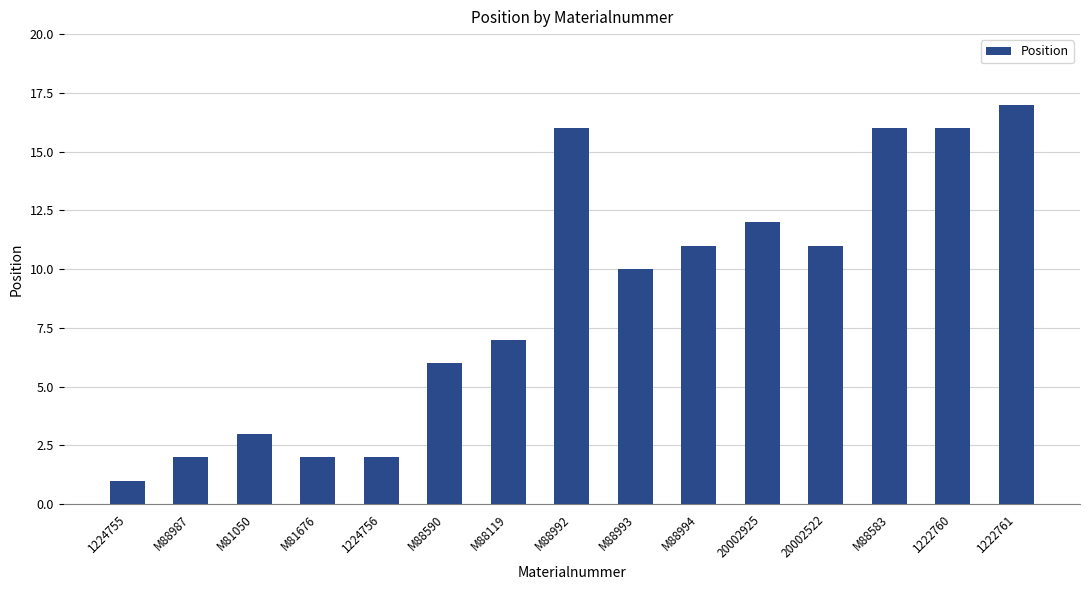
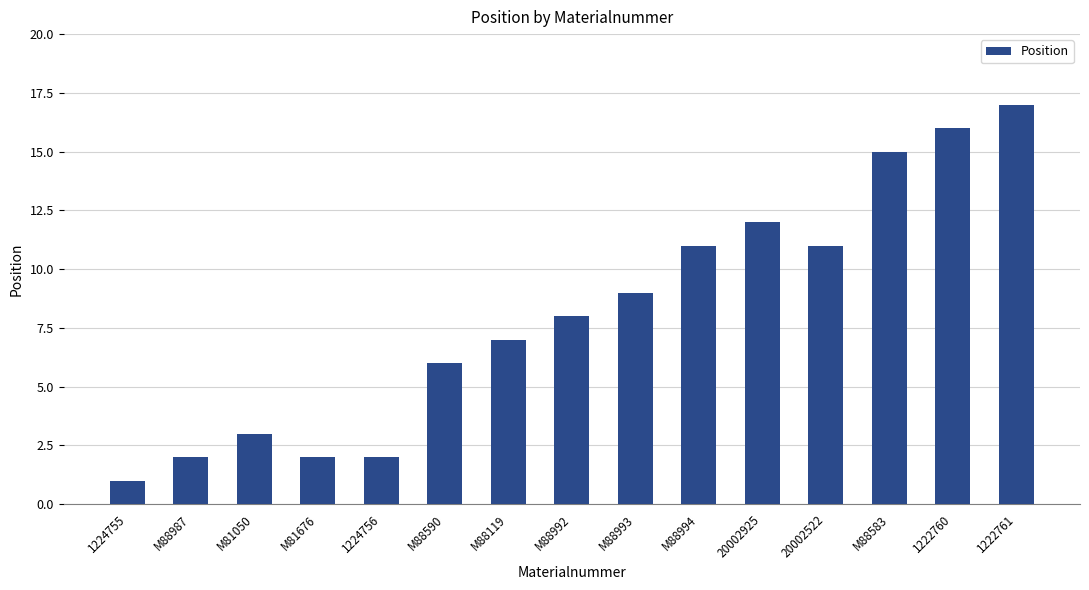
  {
    "1224755": 1,
    "M88987": 2,
    "M81050": 3,
    "M81676": 2,
    "1224756": 2,
    "M88590": 6,
    "M88119": 7,
-   "M88992": 16,
-   "M88993": 10,
+   "M88992": 8,
+   "M88993": 9,
    "M88994": 11,
    "20002925": 12,
    "20002522": 11,
-   "M88583": 16,
+   "M88583": 15,
    "1222760": 16,
    "1222761": 17
  }
